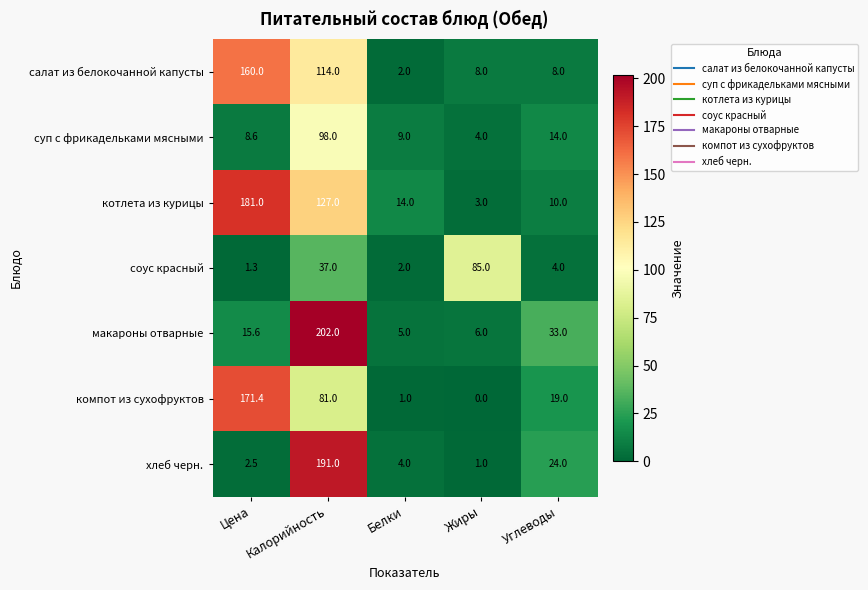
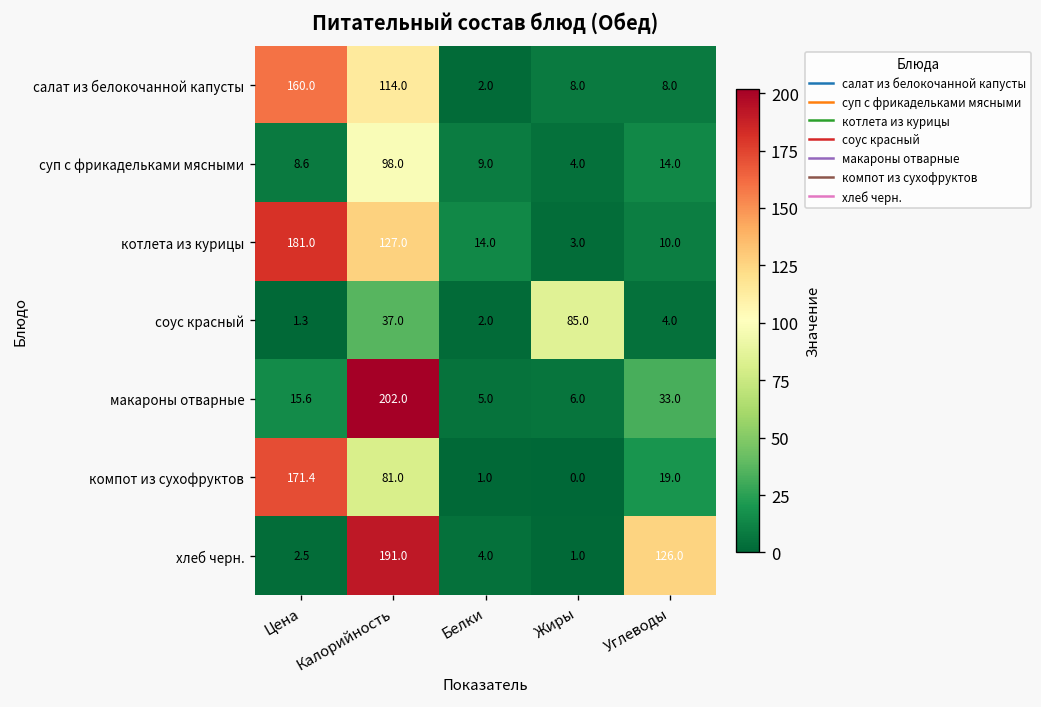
  {
    "салат из белокочанной капусты": {
      "Цена": 160.0,
      "Калорийность": 114.0,
      "Белки": 2.0,
      "Жиры": 8.0,
      "Углеводы": 8.0
    },
    "суп с фрикадельками мясными": {
      "Цена": 8.6,
      "Калорийность": 98.0,
      "Белки": 9.0,
      "Жиры": 4.0,
      "Углеводы": 14.0
    },
    "котлета из курицы": {
      "Цена": 181.0,
      "Калорийность": 127.0,
      "Белки": 14.0,
      "Жиры": 3.0,
      "Углеводы": 10.0
    },
    "соус красный": {
      "Цена": 1.3,
      "Калорийность": 37.0,
      "Белки": 2.0,
      "Жиры": 85.0,
      "Углеводы": 4.0
    },
    "макароны отварные": {
      "Цена": 15.6,
      "Калорийность": 202.0,
      "Белки": 5.0,
      "Жиры": 6.0,
      "Углеводы": 33.0
    },
    "компот из сухофруктов": {
      "Цена": 171.4,
      "Калорийность": 81.0,
      "Белки": 1.0,
      "Жиры": 0.0,
      "Углеводы": 19.0
    },
    "хлеб черн.": {
      "Цена": 2.5,
      "Калорийность": 191.0,
      "Белки": 4.0,
      "Жиры": 1.0,
-     "Углеводы": 24.0
+     "Углеводы": 126.0
    }
  }
